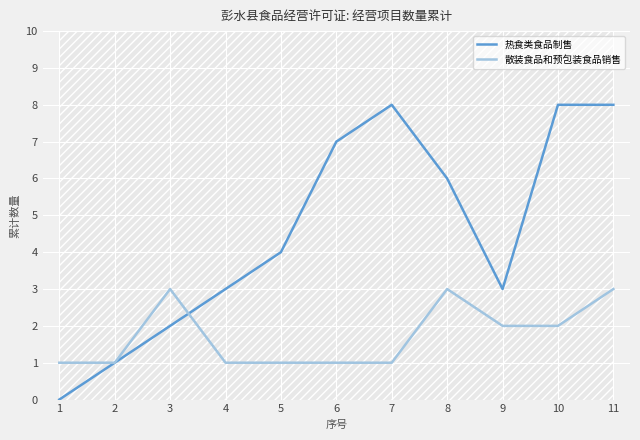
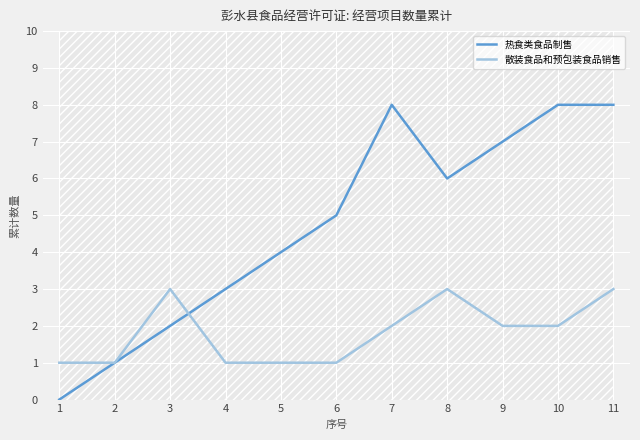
  {
    "热食类食品制售": {
      "1": 0,
      "3": 2,
      "4": 3,
      "5": 4,
-     "6": 7,
+     "6": 5,
      "7": 8,
      "8": 6,
-     "9": 3,
+     "9": 7,
      "10": 8,
      "11": 8
    },
    "散装食品和预包装食品销售": {
      "1": 1,
      "3": 3,
      "4": 1,
      "5": 1,
      "6": 1,
-     "7": 1,
+     "7": 2,
      "8": 3,
      "9": 2,
      "10": 2,
      "11": 3
    }
  }
